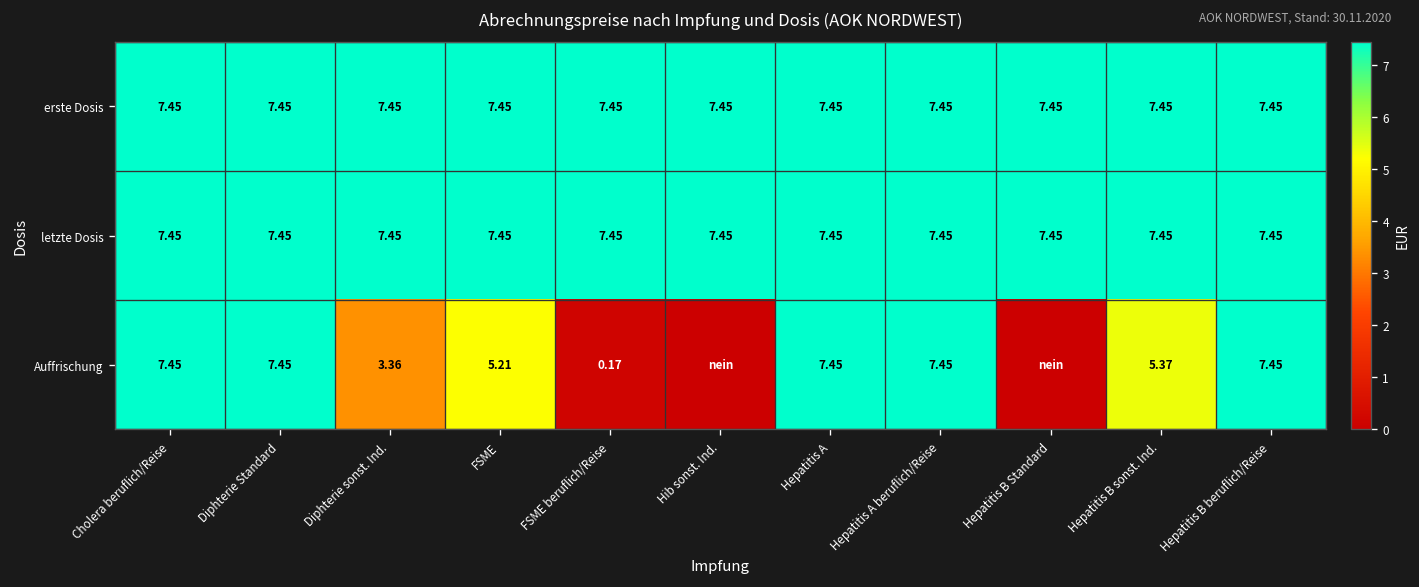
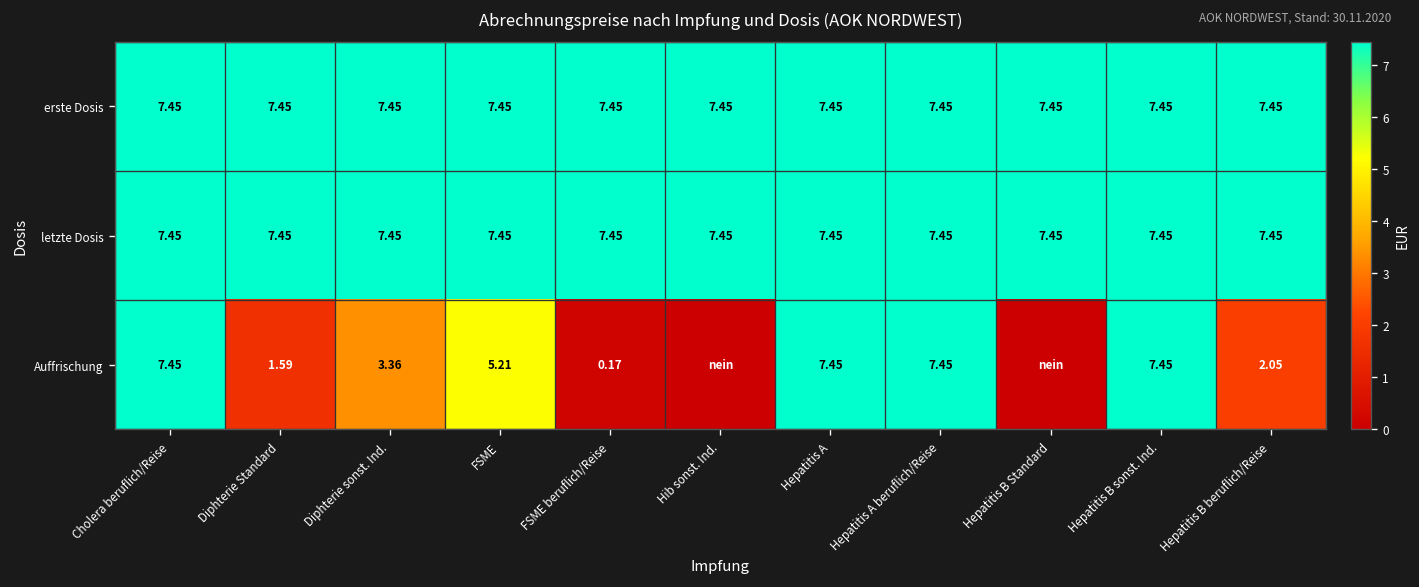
  {
    "erste Dosis": {
      "Cholera beruflich/Reise": 7.45,
      "Diphterie Standard": 7.45,
      "Diphterie sonst. Ind.": 7.45,
      "FSME": 7.45,
      "FSME beruflich/Reise": 7.45,
      "Hib sonst. Ind.": 7.45,
      "Hepatitis A": 7.45,
      "Hepatitis A beruflich/Reise": 7.45,
      "Hepatitis B Standard": 7.45,
      "Hepatitis B sonst. Ind.": 7.45,
      "Hepatitis B beruflich/Reise": 7.45
    },
    "letzte Dosis": {
      "Cholera beruflich/Reise": 7.45,
      "Diphterie Standard": 7.45,
      "Diphterie sonst. Ind.": 7.45,
      "FSME": 7.45,
      "FSME beruflich/Reise": 7.45,
      "Hib sonst. Ind.": 7.45,
      "Hepatitis A": 7.45,
      "Hepatitis A beruflich/Reise": 7.45,
      "Hepatitis B Standard": 7.45,
      "Hepatitis B sonst. Ind.": 7.45,
      "Hepatitis B beruflich/Reise": 7.45
    },
    "Auffrischung": {
      "Cholera beruflich/Reise": 7.45,
-     "Diphterie Standard": 7.45,
+     "Diphterie Standard": 1.59,
      "Diphterie sonst. Ind.": 3.36,
      "FSME": 5.21,
      "FSME beruflich/Reise": 0.17,
      "Hepatitis A": 7.45,
      "Hepatitis A beruflich/Reise": 7.45,
-     "Hepatitis B sonst. Ind.": 5.37,
-     "Hepatitis B beruflich/Reise": 7.45
+     "Hepatitis B sonst. Ind.": 7.45,
+     "Hepatitis B beruflich/Reise": 2.05
    }
  }
